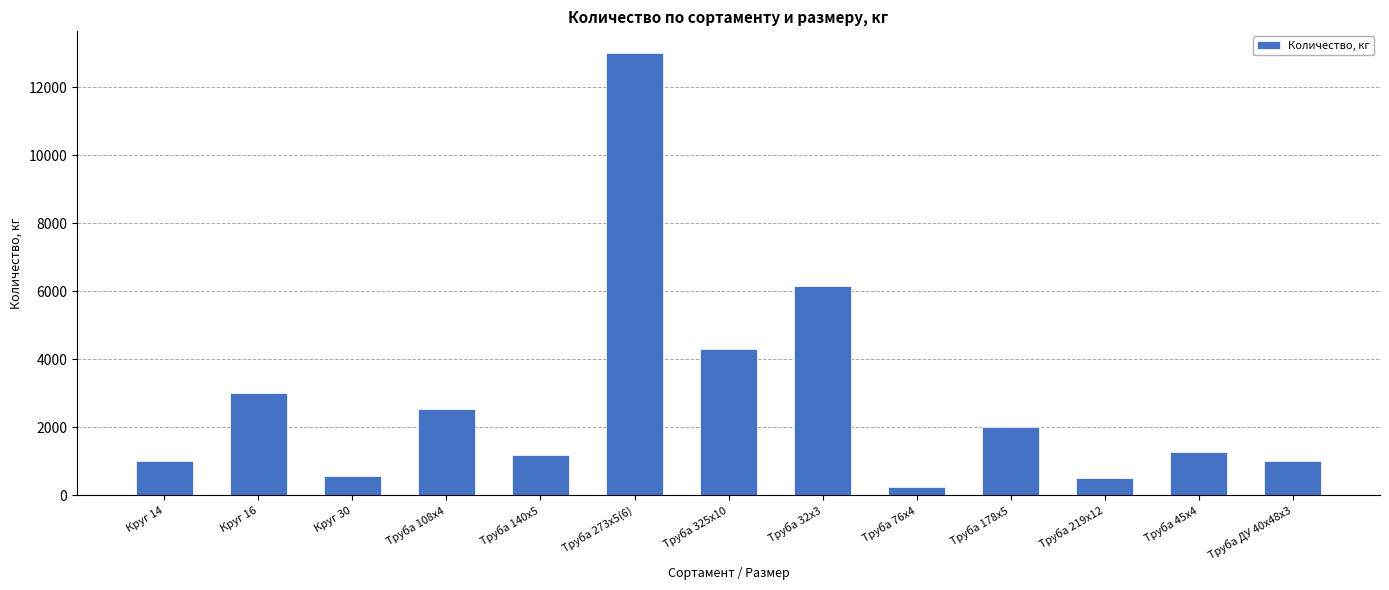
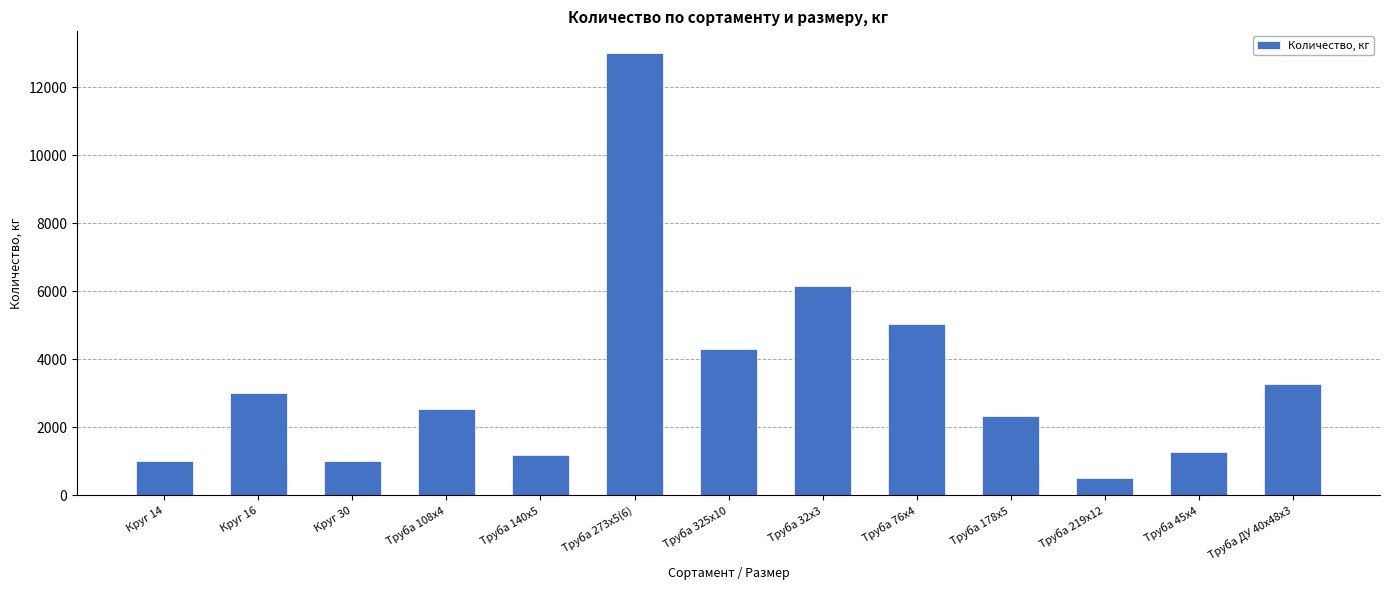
  {
    "Круг 14": 1000,
    "Круг 16": 3000,
-   "Круг 30": 600,
+   "Круг 30": 1000,
    "Труба 108х4": 2500,
    "Труба 140х5": 1200,
    "Труба 273х5(6)": 13000,
    "Труба 325х10": 4300,
    "Труба 32х3": 6200,
-   "Труба 76х4": 300,
-   "Труба 178х5": 2000,
+   "Труба 76х4": 5000,
+   "Труба 178х5": 2300,
    "Труба 219х12": 500,
    "Труба 45х4": 1300,
-   "Труба ДУ 40х48х3": 1000
+   "Труба ДУ 40х48х3": 3300
  }
